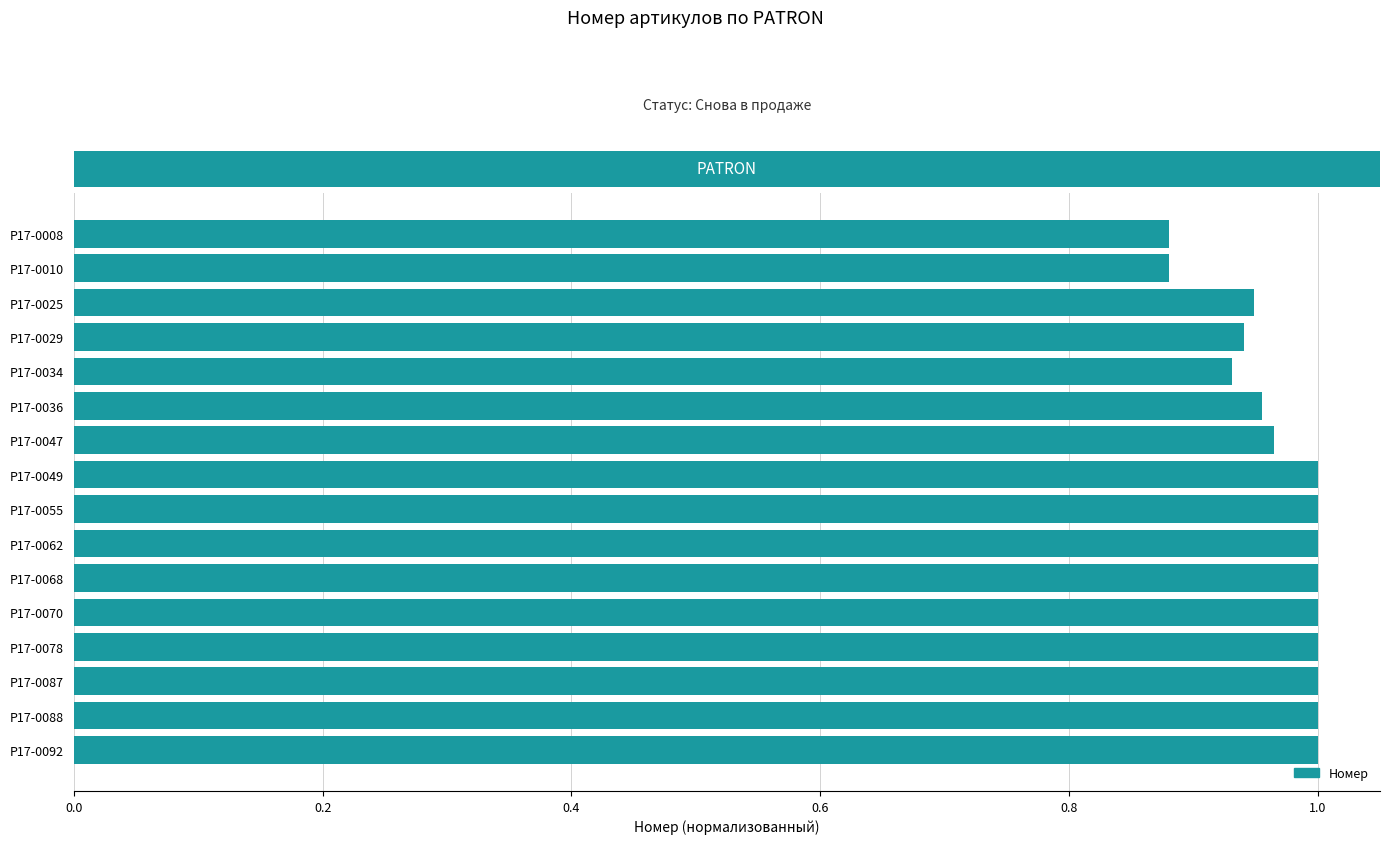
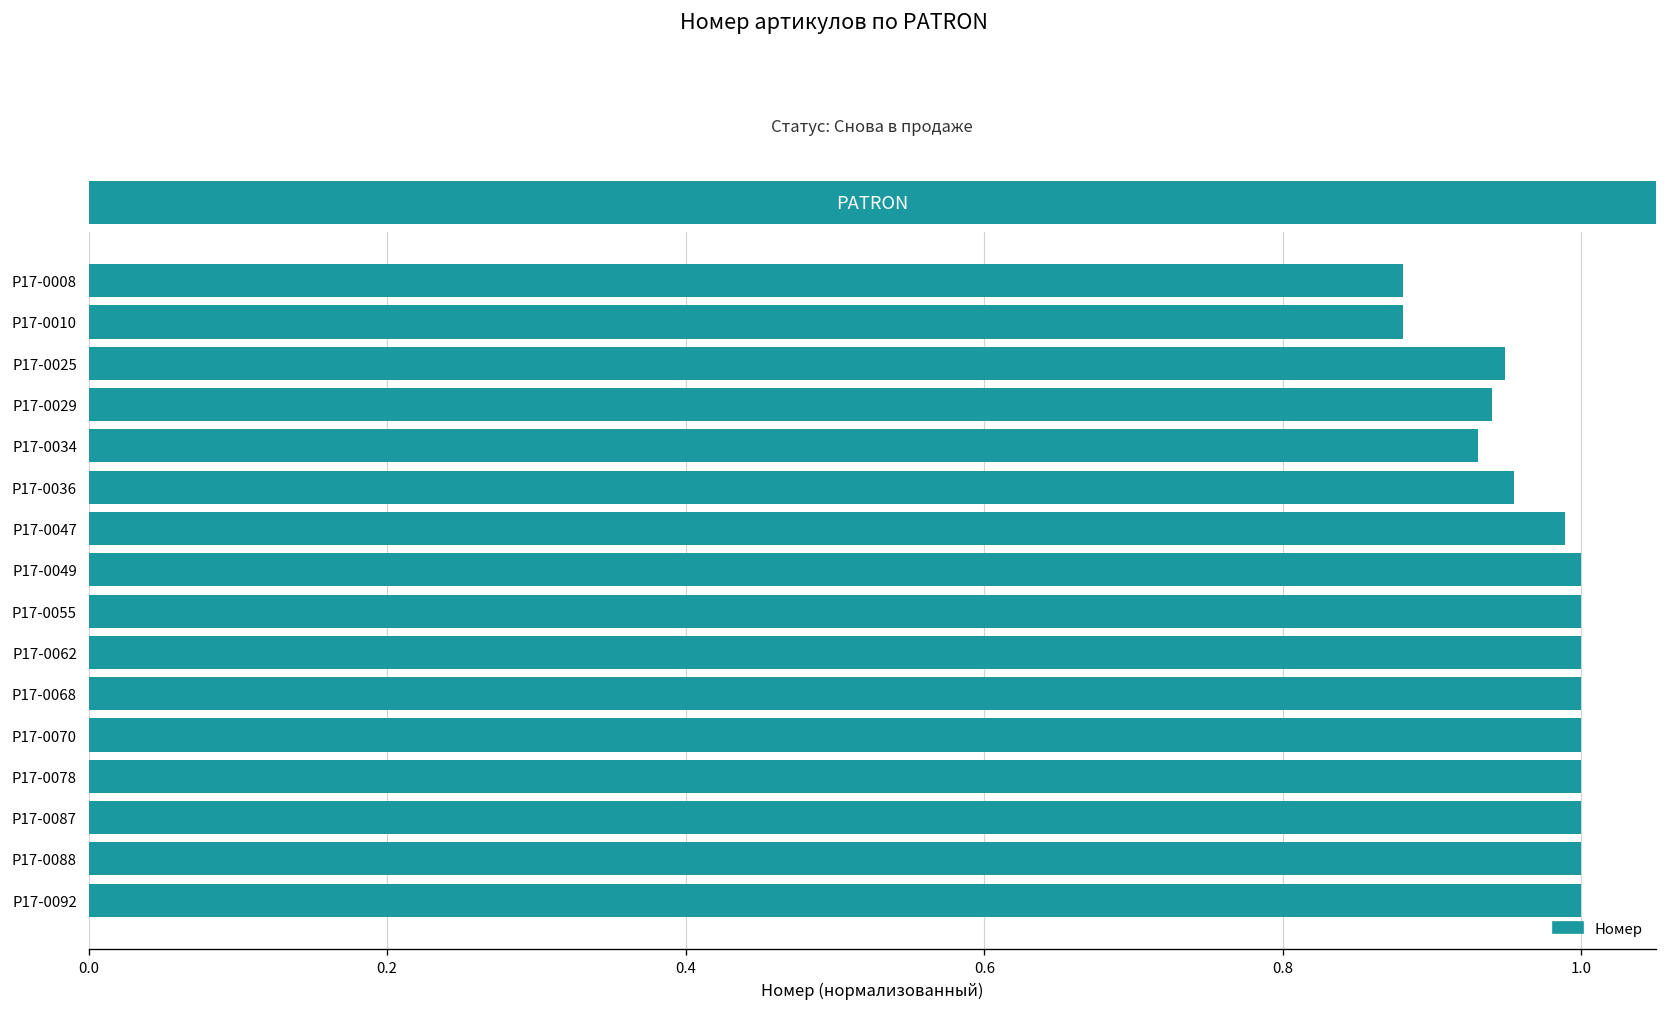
  {
    "P17-0008": 0.881,
    "P17-0010": 0.881,
    "P17-0025": 0.949,
    "P17-0029": 0.940,
    "P17-0034": 0.931,
    "P17-0036": 0.955,
-   "P17-0047": 0.965,
+   "P17-0047": 0.989,
    "P17-0049": 1.000,
    "P17-0055": 1.000,
    "P17-0062": 1.000,
    "P17-0068": 1.000,
    "P17-0070": 1.000,
    "P17-0078": 1.000,
    "P17-0087": 1.000,
    "P17-0088": 1.000,
    "P17-0092": 1.000
  }
